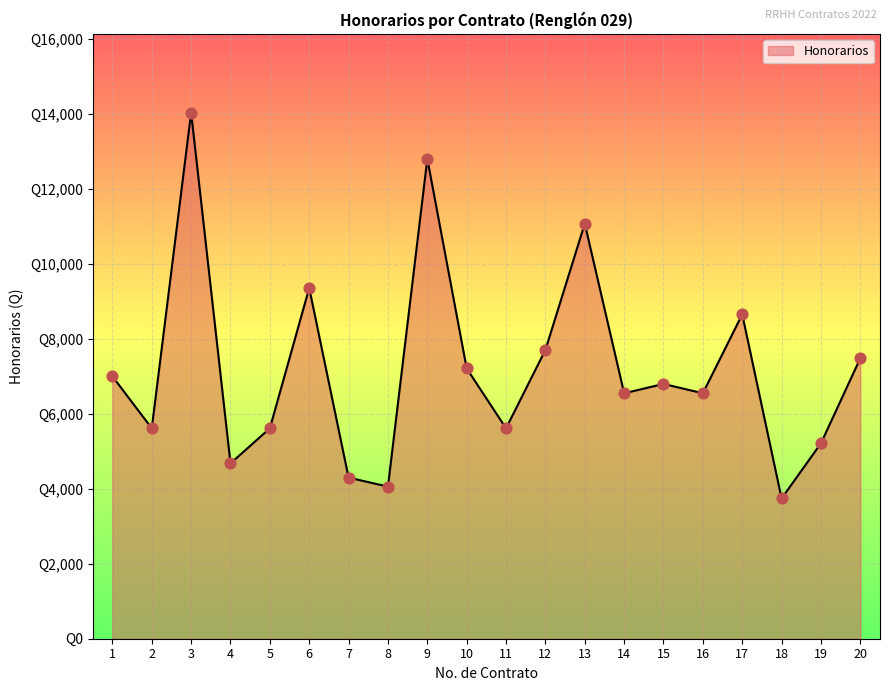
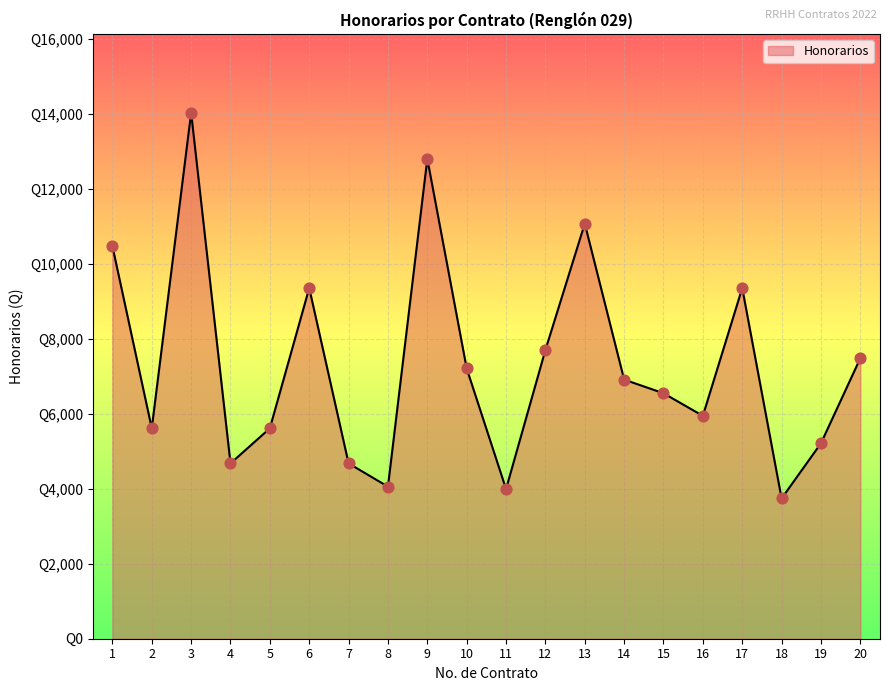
  {
-   "1": "Q7,000",
+   "1": "Q10,500",
    "2": "Q5,600",
    "3": "Q14,000",
    "4": "Q4,700",
    "5": "Q5,600",
    "6": "Q9,400",
-   "7": "Q4,300",
+   "7": "Q4,700",
    "8": "Q4,100",
    "9": "Q12,800",
    "10": "Q7,200",
-   "11": "Q5,600",
+   "11": "Q4,000",
    "12": "Q7,700",
    "13": "Q11,100",
-   "14": "Q6,500",
-   "15": "Q6,800",
-   "16": "Q6,500",
-   "17": "Q8,700",
+   "14": "Q6,900",
+   "15": "Q6,500",
+   "16": "Q5,900",
+   "17": "Q9,400",
    "18": "Q3,700",
    "19": "Q5,200",
    "20": "Q7,500"
  }
